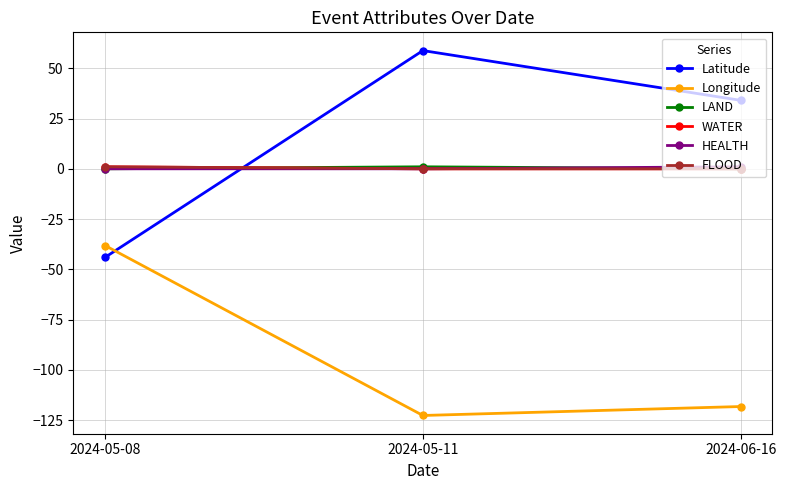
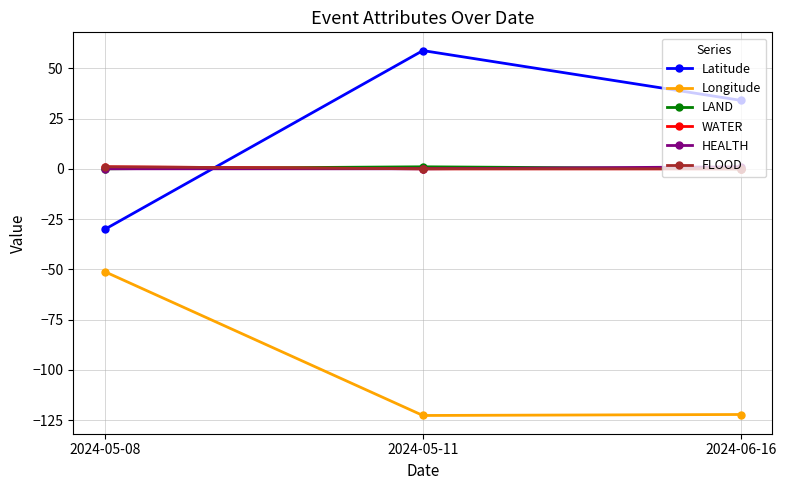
  {
    "Latitude": {
-     "2024-05-08": -44,
+     "2024-05-08": -30,
      "2024-05-11": 59
    },
    "Longitude": {
-     "2024-05-08": -38,
+     "2024-05-08": -51,
      "2024-05-11": -123,
-     "2024-06-16": -118
+     "2024-06-16": -122
    }
  }
